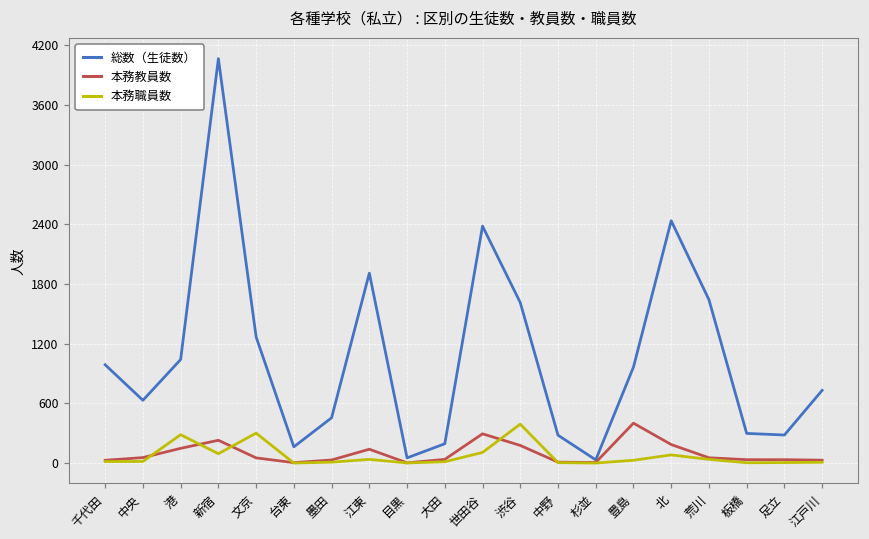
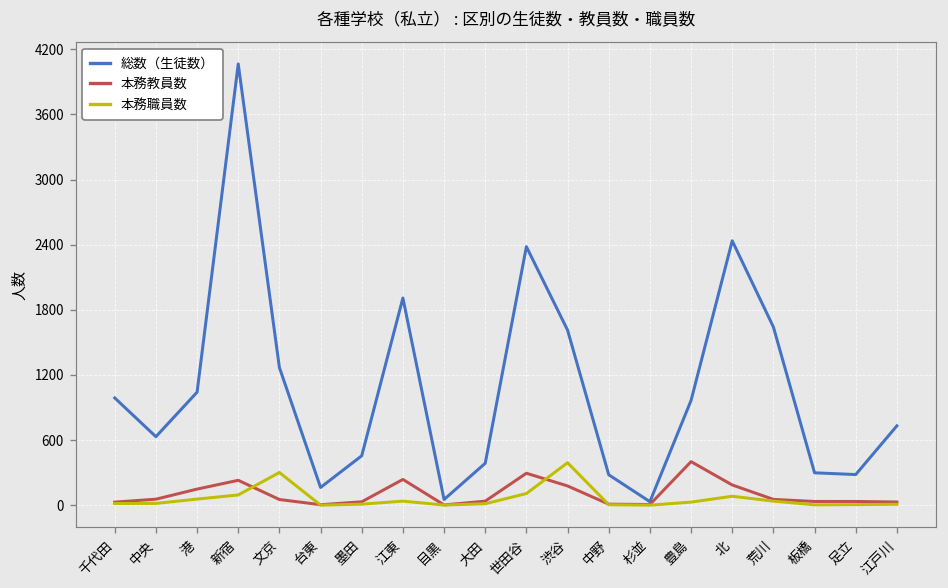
  {
    "総数（生徒数）": {
      "千代田": 1000,
      "中央": 600,
      "港": 1000,
      "新宿": 4100,
      "文京": 1300,
      "台東": 200,
      "墨田": 500,
      "江東": 1900,
      "目黒": 100,
-     "大田": 200,
+     "大田": 400,
      "世田谷": 2400,
      "渋谷": 1600,
      "中野": 300,
      "豊島": 1000,
      "北": 2400,
      "荒川": 1600,
      "板橋": 300,
      "足立": 300,
      "江戸川": 700
    },
    "本務教員数": {
      "中央": 100,
      "港": 100,
      "新宿": 200,
      "文京": 100,
-     "江東": 100,
+     "江東": 200,
      "世田谷": 300,
      "渋谷": 200,
      "豊島": 400,
      "北": 200,
      "板橋": 0,
      "足立": 0
    },
    "本務職員数": {
      "中央": 0,
-     "港": 300,
+     "港": 100,
      "新宿": 100,
      "文京": 300,
      "江東": 0,
      "世田谷": 100,
      "渋谷": 400,
      "豊島": 0,
      "北": 100,
      "板橋": 0,
      "足立": 0
    }
  }
